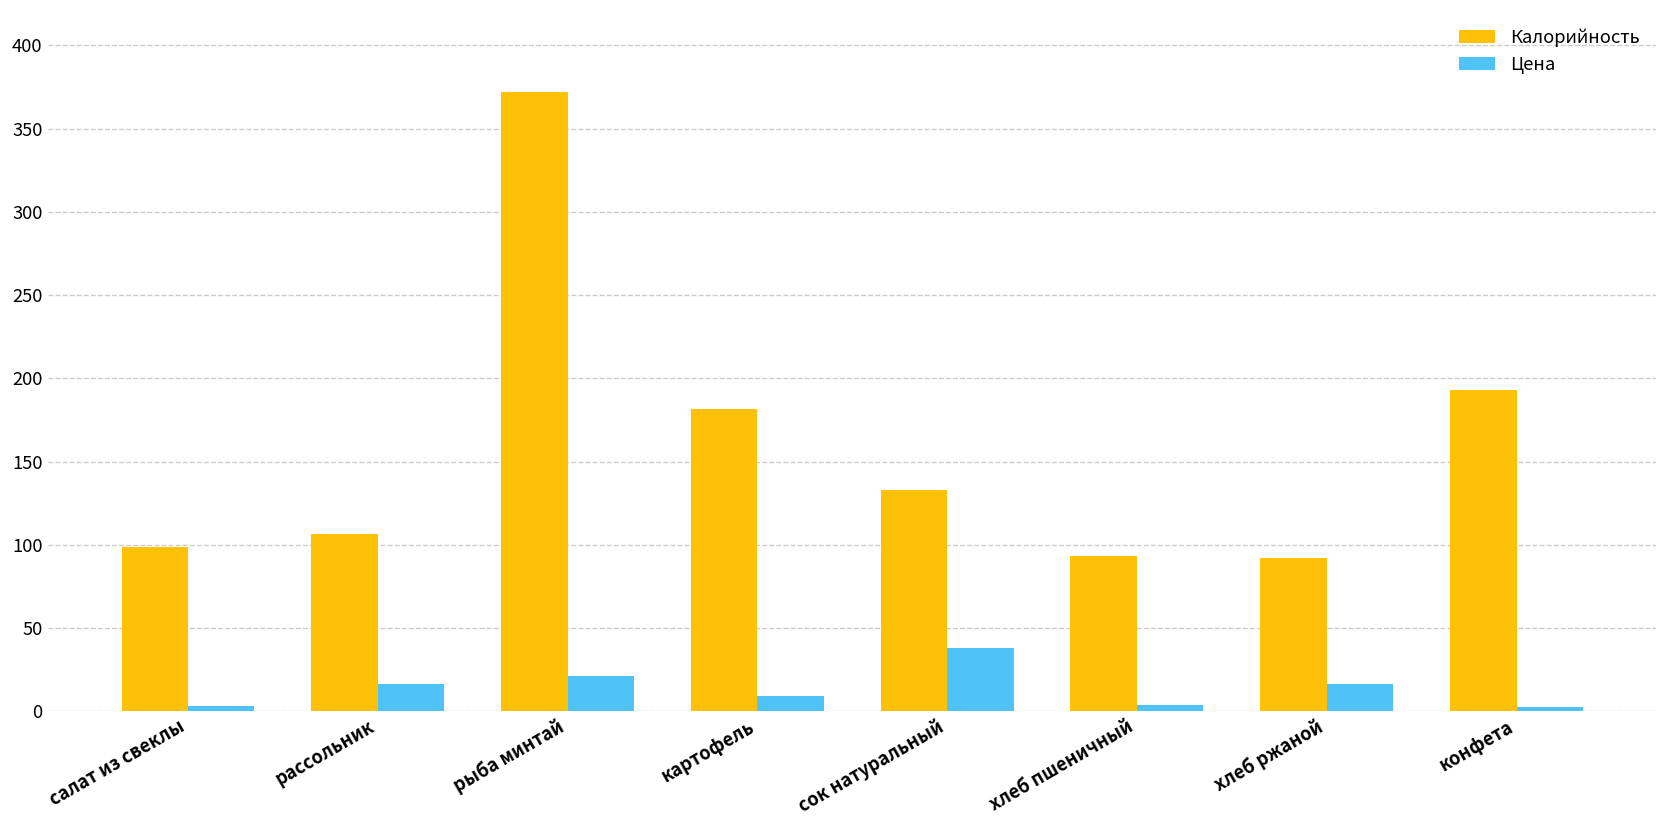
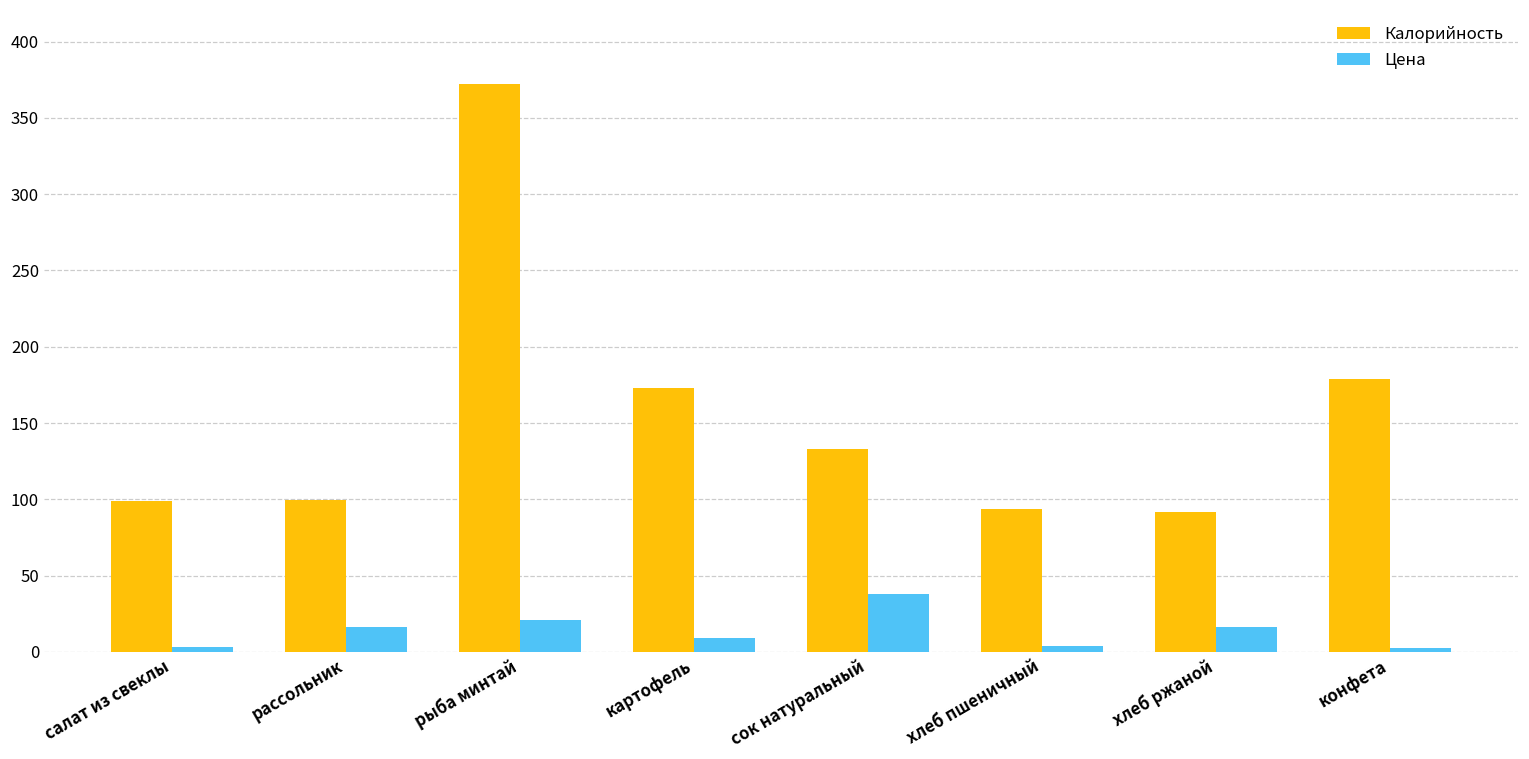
  {
    "Калорийность": {
      "салат из свеклы": 99,
-     "рассольник": 106,
+     "рассольник": 99,
      "рыба минтай": 372,
-     "картофель": 182,
+     "картофель": 173,
      "сок натуральный": 133,
      "хлеб пшеничный": 94,
      "хлеб ржаной": 92,
-     "конфета": 193
+     "конфета": 179
    },
    "Цена": {
      "салат из свеклы": 3,
      "рассольник": 16,
      "рыба минтай": 21,
      "картофель": 9,
      "сок натуральный": 38,
      "хлеб пшеничный": 4,
      "хлеб ржаной": 16,
      "конфета": 3
    }
  }
